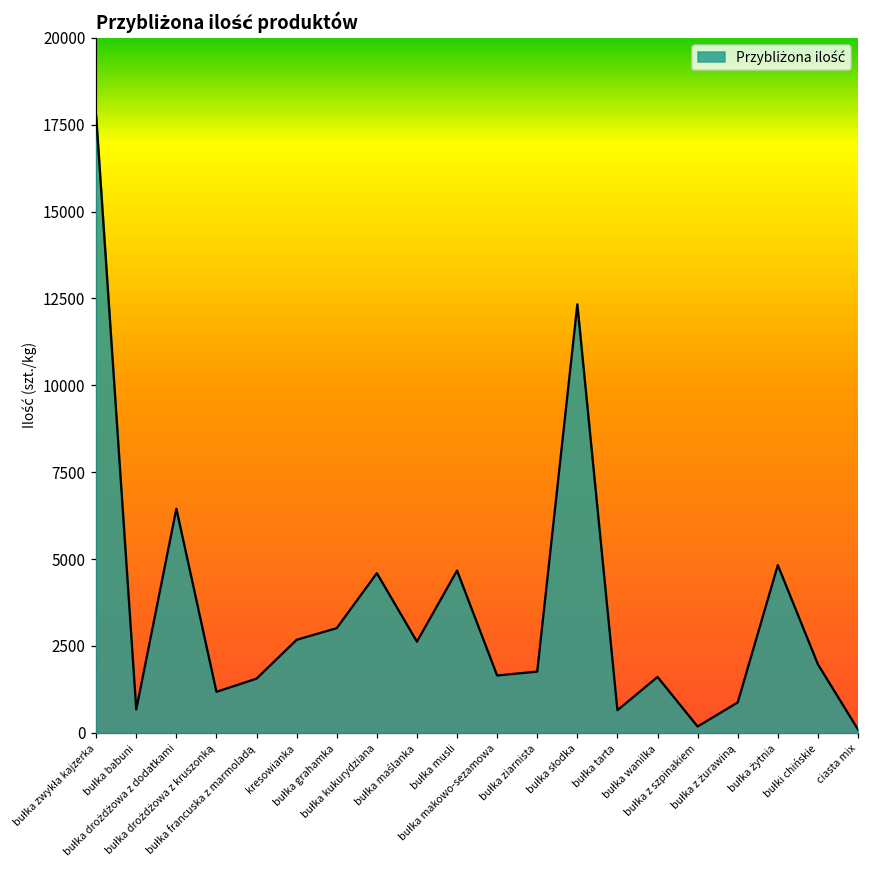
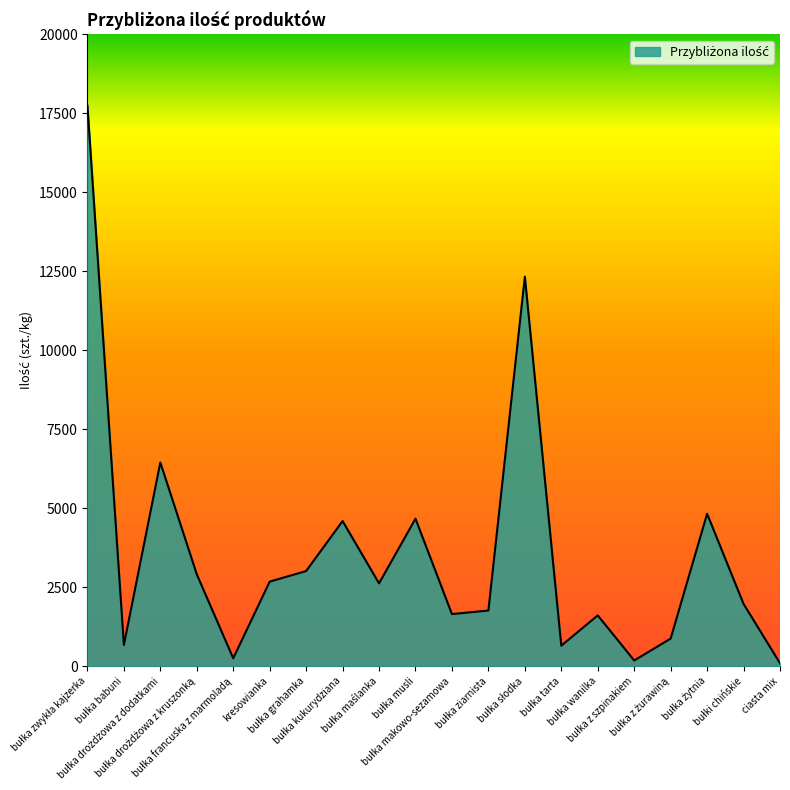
  {
    "bułka zwykła kajzerka": 17700,
    "bułka babuni": 700,
    "bułka drożdżowa z dodatkami": 6400,
-   "bułka drożdżowa z kruszonką": 1200,
-   "bułka francuska z marmoladą": 1600,
+   "bułka drożdżowa z kruszonką": 2900,
+   "bułka francuska z marmoladą": 300,
    "kresowianka": 2700,
    "bułka grahamka": 3000,
    "bułka kukurydziana": 4600,
    "bułka maślanka": 2600,
    "bułka musli": 4700,
    "bułka makowo-sezamowa": 1600,
    "bułka ziarnista": 1800,
    "bułka słodka": 12300,
    "bułka tarta": 600,
    "bułka wanilka": 1600,
    "bułka z szpinakiem": 200,
    "bułka z żurawiną": 900,
    "bułka żytnia": 4800,
    "bułki chińskie": 2000,
    "ciasta mix": 100
  }
